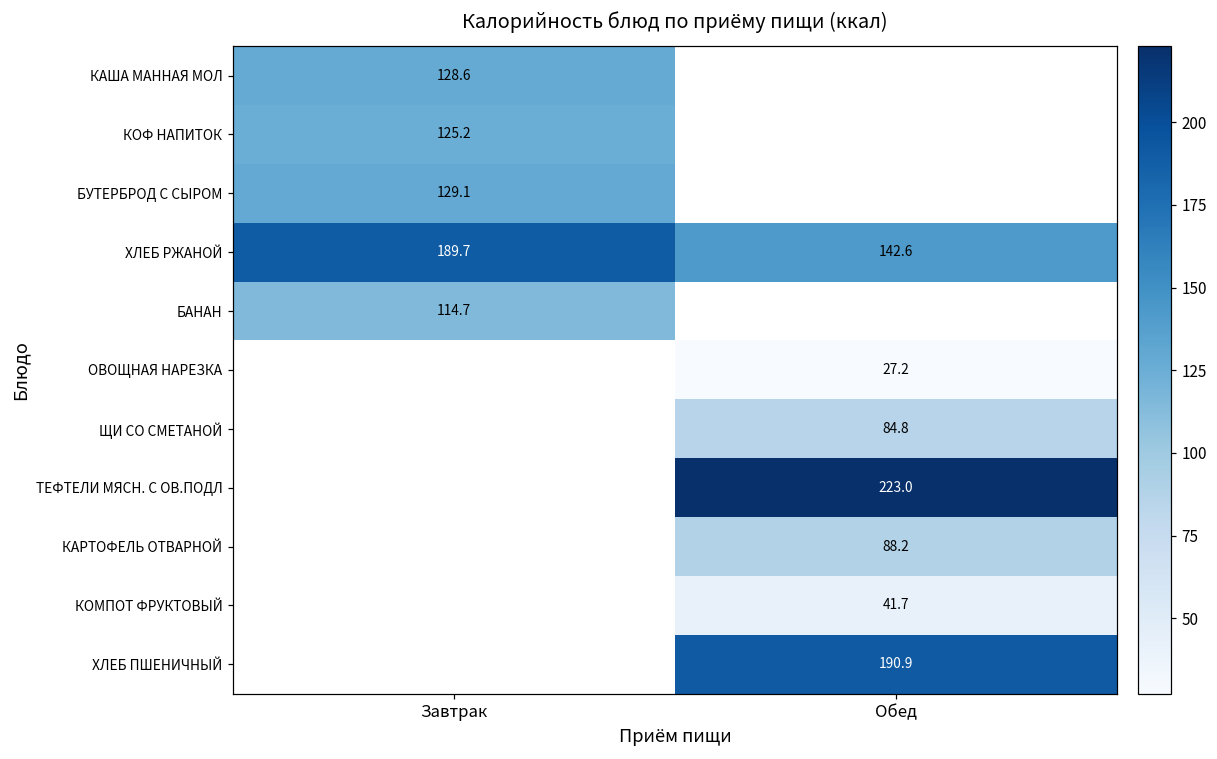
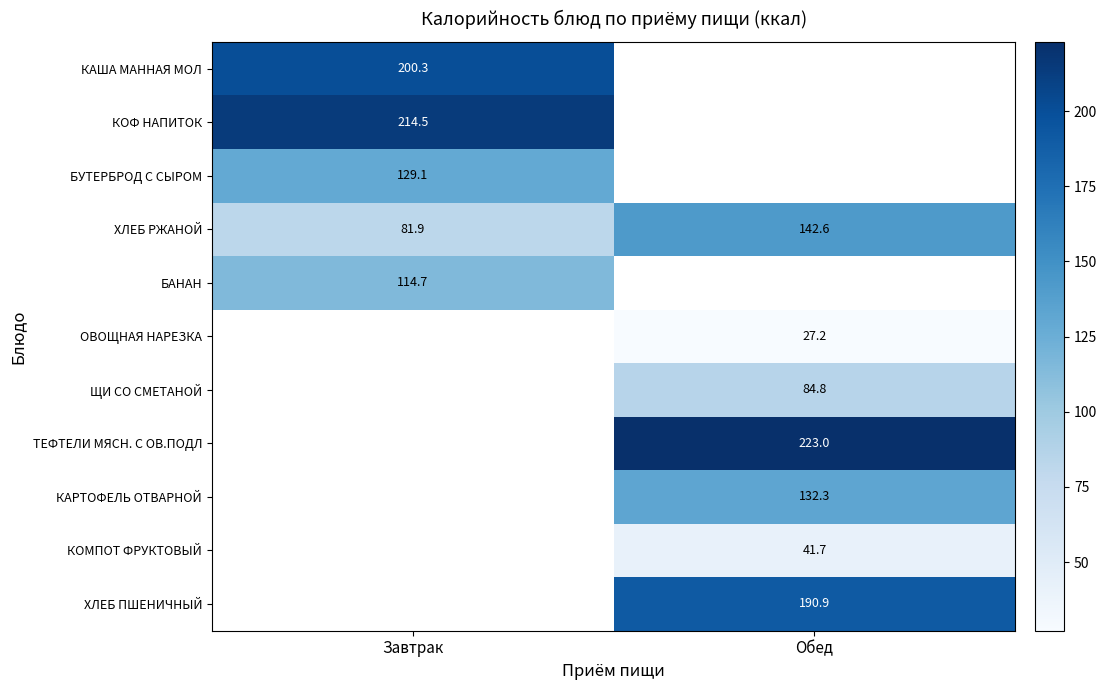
  {
    "КАША МАННАЯ МОЛ": {
-     "Завтрак": 128.6
+     "Завтрак": 200.3
    },
    "КОФ НАПИТОК": {
-     "Завтрак": 125.2
+     "Завтрак": 214.5
    },
    "БУТЕРБРОД С СЫРОМ": {
      "Завтрак": 129.1
    },
    "ХЛЕБ РЖАНОЙ": {
-     "Завтрак": 189.7,
+     "Завтрак": 81.9,
      "Обед": 142.6
    },
    "БАНАН": {
      "Завтрак": 114.7
    },
    "ОВОЩНАЯ НАРЕЗКА": {
      "Обед": 27.2
    },
    "ЩИ СО СМЕТАНОЙ": {
      "Обед": 84.8
    },
    "ТЕФТЕЛИ МЯСН. С ОВ.ПОДЛ": {
      "Обед": 223.0
    },
    "КАРТОФЕЛЬ ОТВАРНОЙ": {
-     "Обед": 88.2
+     "Обед": 132.3
    },
    "КОМПОТ ФРУКТОВЫЙ": {
      "Обед": 41.7
    },
    "ХЛЕБ ПШЕНИЧНЫЙ": {
      "Обед": 190.9
    }
  }
